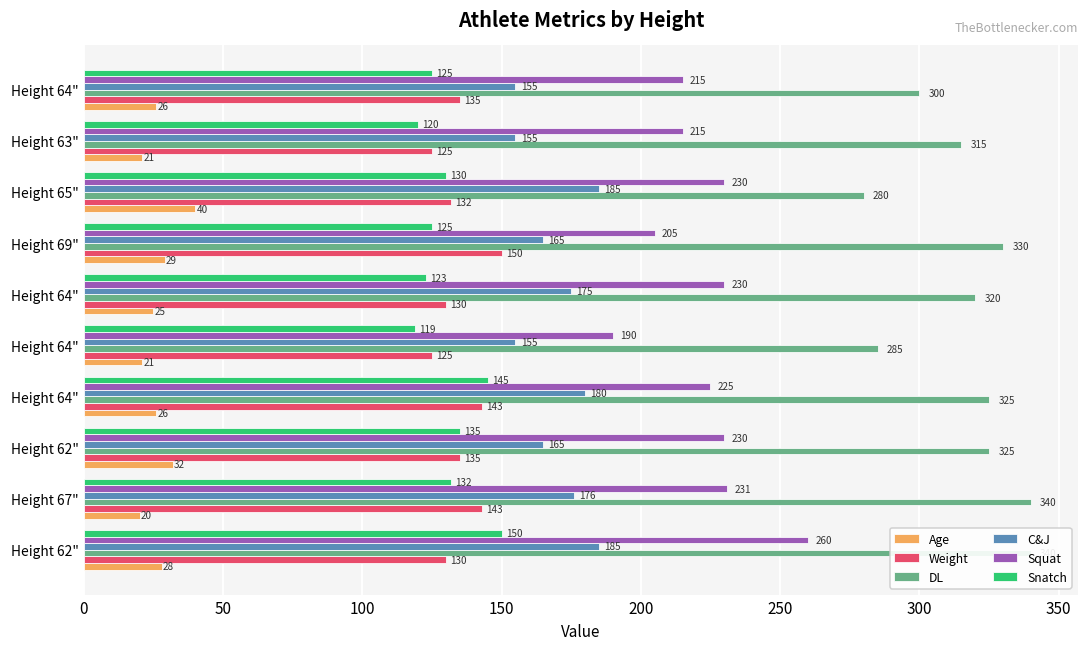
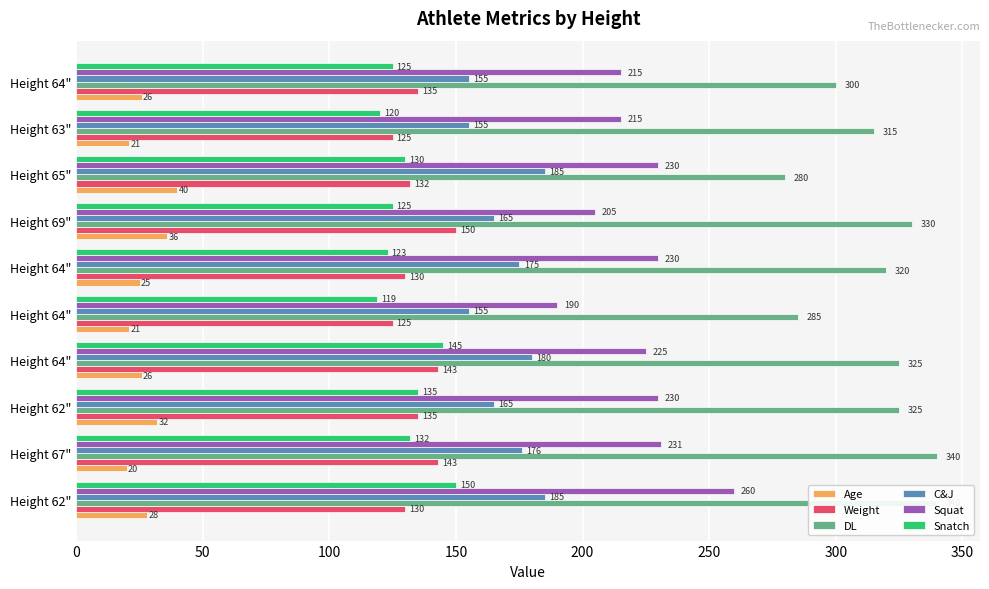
  {
    "Age": {
      "Height 63\"": 21,
      "Height 65\"": 40,
-     "Height 69\"": 29,
+     "Height 69\"": 36,
      "Height 67\"": 20
    },
    "Weight": {
      "Height 63\"": 125,
      "Height 65\"": 132,
      "Height 69\"": 150,
      "Height 67\"": 143
    },
    "DL": {
      "Height 63\"": 315,
      "Height 65\"": 280,
      "Height 69\"": 330,
      "Height 67\"": 340
    },
    "C&J": {
      "Height 63\"": 155,
      "Height 65\"": 185,
      "Height 69\"": 165,
      "Height 67\"": 176
    },
    "Squat": {
      "Height 63\"": 215,
      "Height 65\"": 230,
      "Height 69\"": 205,
      "Height 67\"": 231
    },
    "Snatch": {
      "Height 63\"": 120,
      "Height 65\"": 130,
      "Height 69\"": 125,
      "Height 67\"": 132
    }
  }
